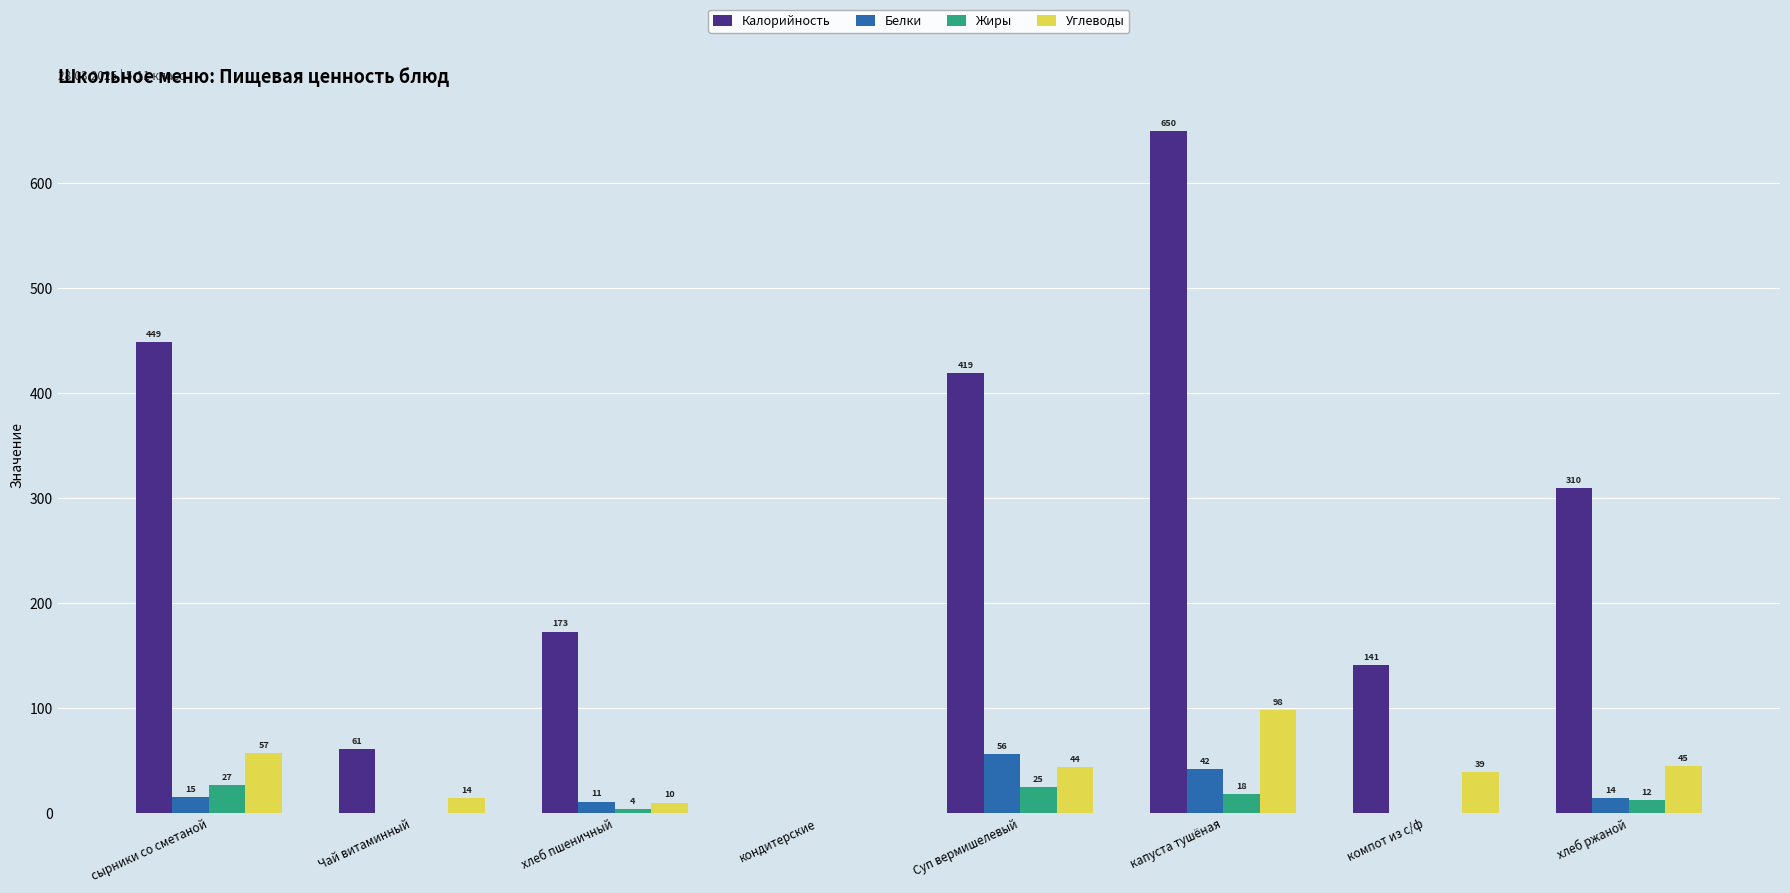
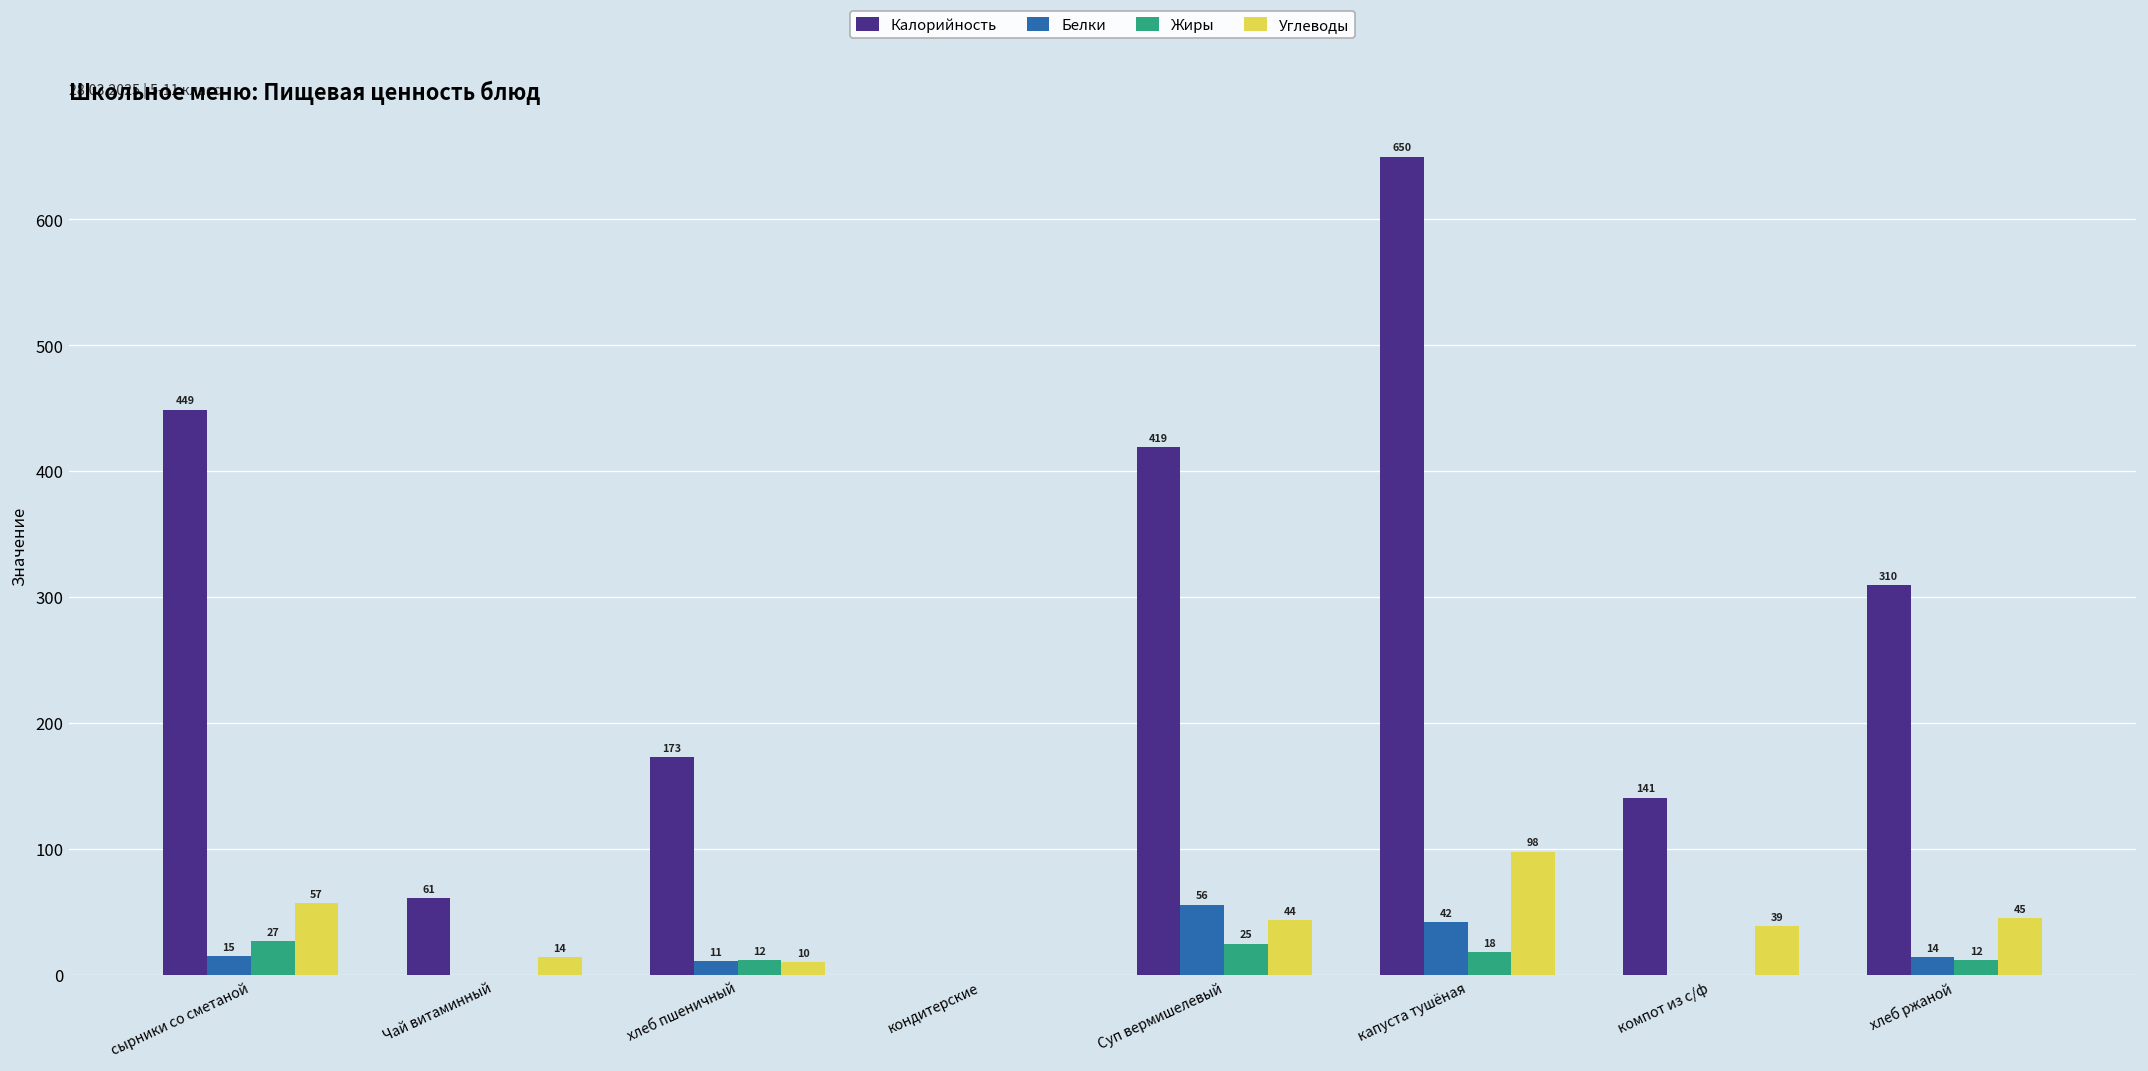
  {
    "Калорийность": {
      "сырники со сметаной": 449,
      "Чай витаминный": 61,
      "хлеб пшеничный": 173,
      "Суп вермишелевый": 419,
      "капуста тушёная": 650,
      "компот из с/ф": 141,
      "хлеб ржаной": 310
    },
    "Белки": {
      "сырники со сметаной": 15,
      "хлеб пшеничный": 11,
      "Суп вермишелевый": 56,
      "капуста тушёная": 42,
      "хлеб ржаной": 14
    },
    "Жиры": {
      "сырники со сметаной": 27,
-     "хлеб пшеничный": 4,
+     "хлеб пшеничный": 12,
      "Суп вермишелевый": 25,
      "капуста тушёная": 18,
      "хлеб ржаной": 12
    },
    "Углеводы": {
      "сырники со сметаной": 57,
      "Чай витаминный": 14,
      "хлеб пшеничный": 10,
      "Суп вермишелевый": 44,
      "капуста тушёная": 98,
      "компот из с/ф": 39,
      "хлеб ржаной": 45
    }
  }
